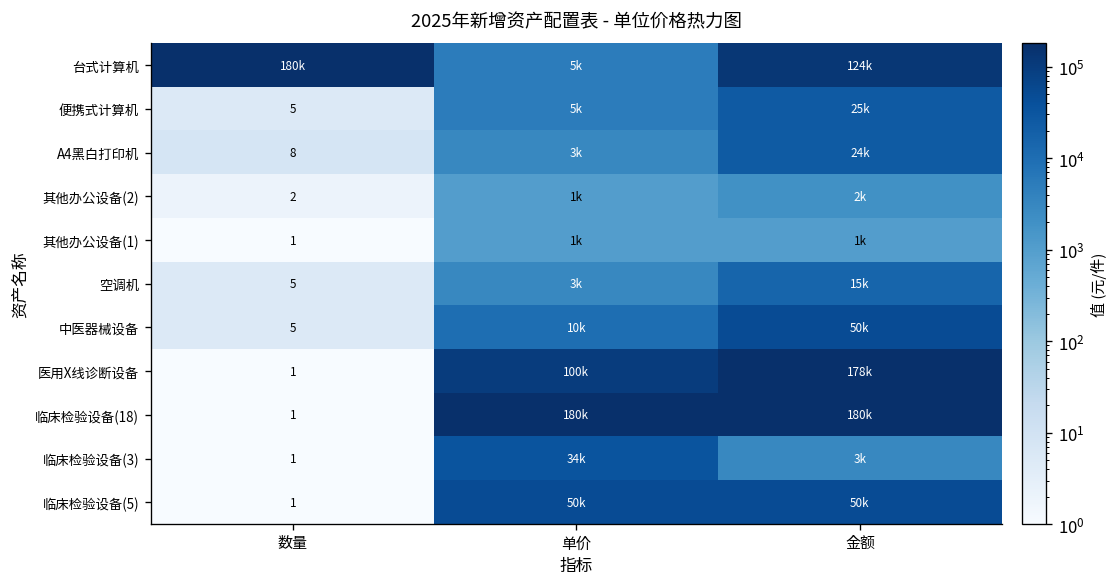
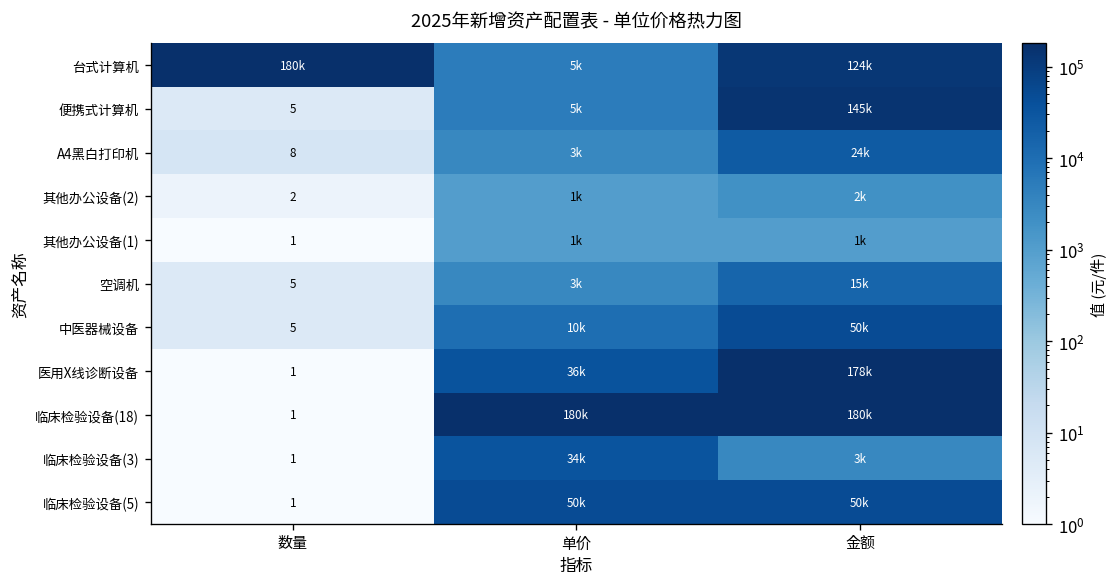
  {
    "台式计算机": {
      "数量": "180k",
      "单价": "5k",
      "金额": "124k"
    },
    "便携式计算机": {
      "数量": "5",
      "单价": "5k",
-     "金额": "25k"
+     "金额": "145k"
    },
    "A4黑白打印机": {
      "数量": "8",
      "单价": "3k",
      "金额": "24k"
    },
    "其他办公设备(2)": {
      "数量": "2",
      "单价": "1k",
      "金额": "2k"
    },
    "其他办公设备(1)": {
      "数量": "1",
      "单价": "1k",
      "金额": "1k"
    },
    "空调机": {
      "数量": "5",
      "单价": "3k",
      "金额": "15k"
    },
    "中医器械设备": {
      "数量": "5",
      "单价": "10k",
      "金额": "50k"
    },
    "医用X线诊断设备": {
      "数量": "1",
-     "单价": "100k",
+     "单价": "36k",
      "金额": "178k"
    },
    "临床检验设备(18)": {
      "数量": "1",
      "单价": "180k",
      "金额": "180k"
    },
    "临床检验设备(3)": {
      "数量": "1",
      "单价": "34k",
      "金额": "3k"
    },
    "临床检验设备(5)": {
      "数量": "1",
      "单价": "50k",
      "金额": "50k"
    }
  }
